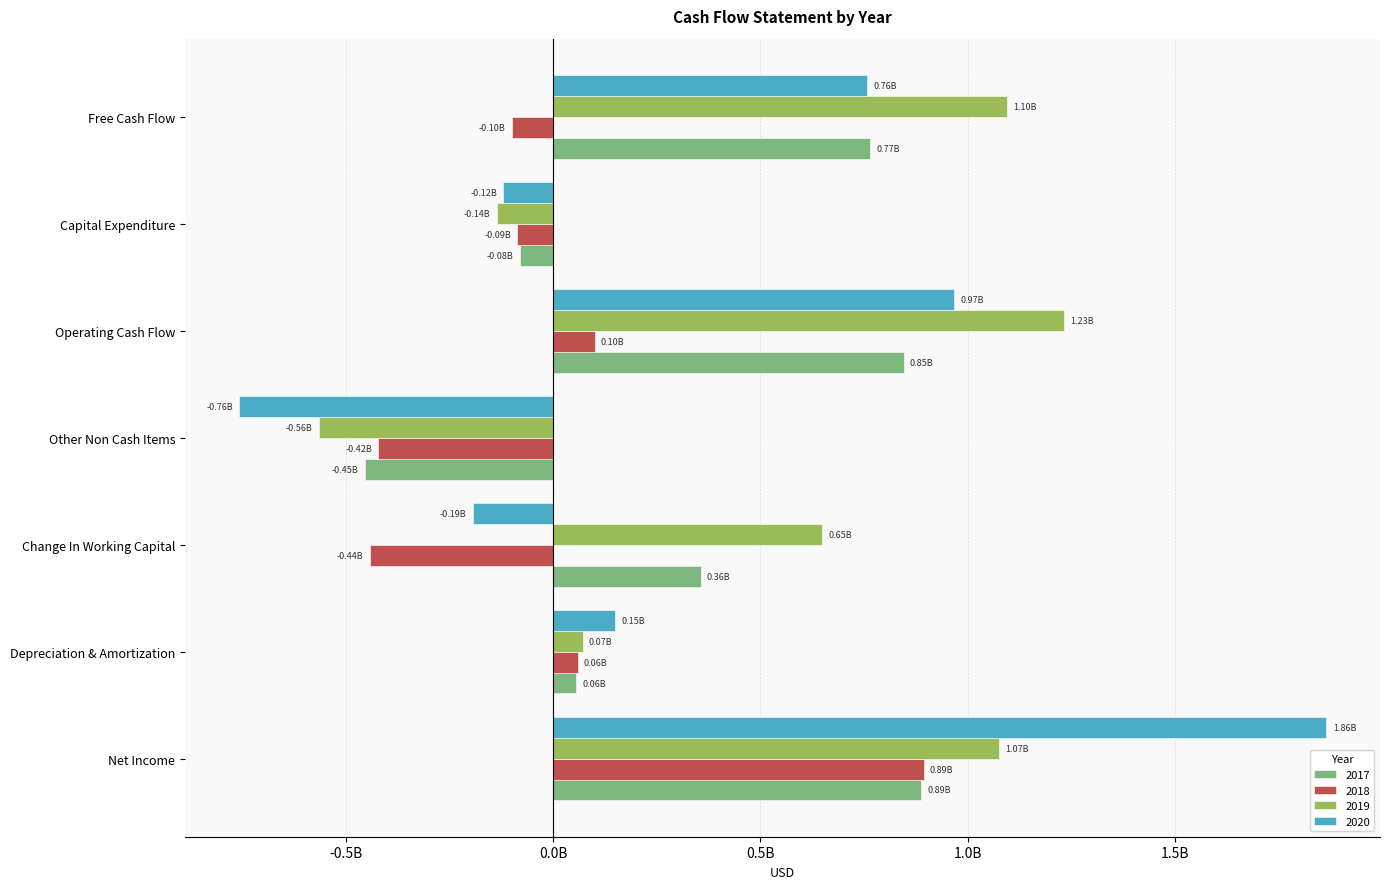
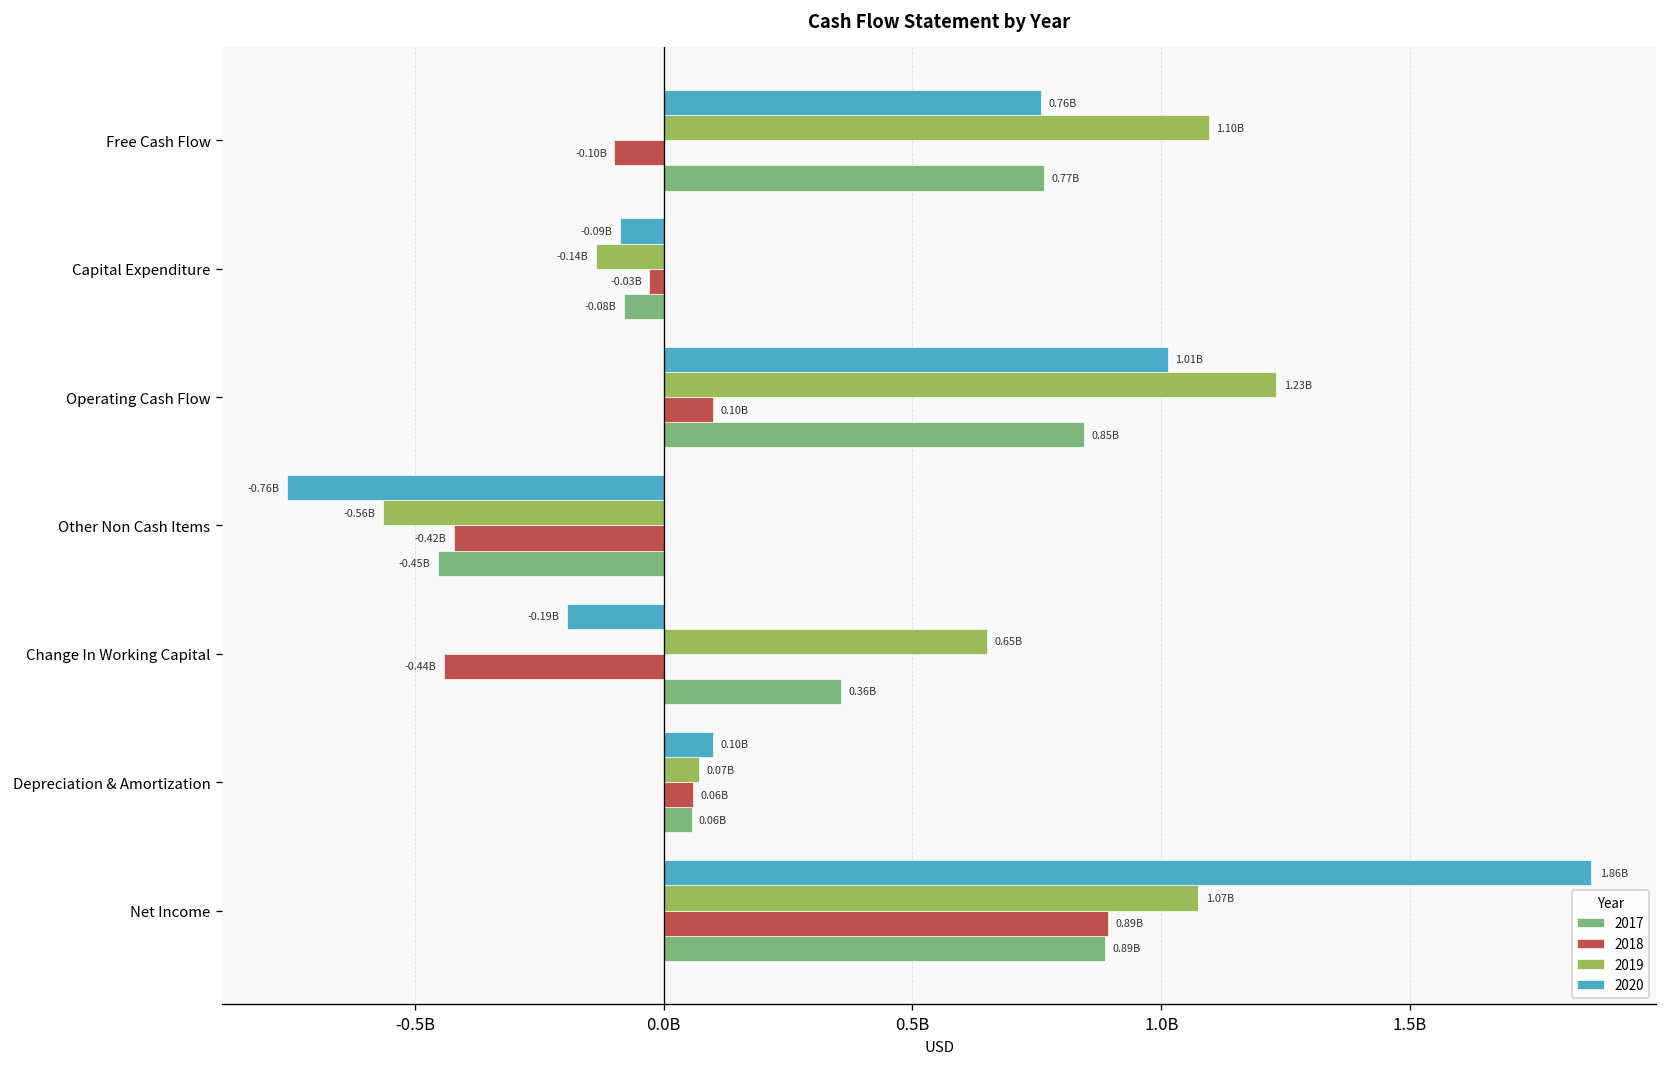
  {
    "2018": {
      "Free Cash Flow": "-0.10B",
-     "Capital Expenditure": "-0.09B",
+     "Capital Expenditure": "-0.03B",
      "Operating Cash Flow": "0.10B",
      "Other Non Cash Items": "-0.42B",
      "Change In Working Capital": "-0.44B",
      "Depreciation & Amortization": "0.06B",
      "Net Income": "0.89B"
    },
    "2020": {
      "Free Cash Flow": "0.76B",
-     "Capital Expenditure": "-0.12B",
-     "Operating Cash Flow": "0.97B",
+     "Capital Expenditure": "-0.09B",
+     "Operating Cash Flow": "1.01B",
      "Other Non Cash Items": "-0.76B",
      "Change In Working Capital": "-0.19B",
-     "Depreciation & Amortization": "0.15B",
+     "Depreciation & Amortization": "0.10B",
      "Net Income": "1.86B"
    }
  }
